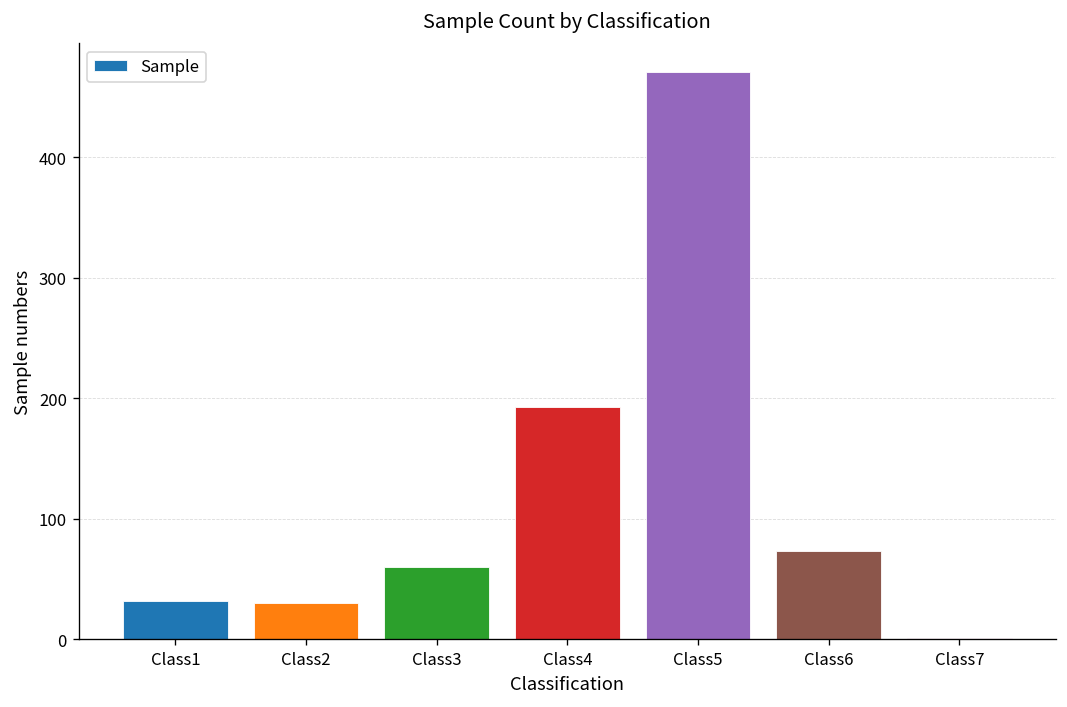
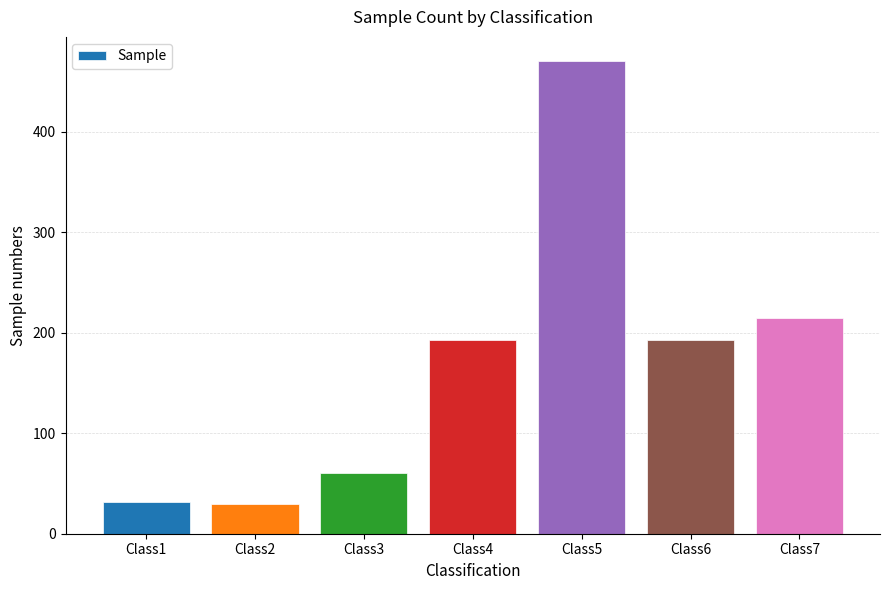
  {
    "Class1": 32,
    "Class2": 30,
    "Class3": 60,
    "Class4": 193,
    "Class5": 471,
-   "Class6": 73,
-   "Class7": 1
+   "Class6": 193,
+   "Class7": 215
  }
